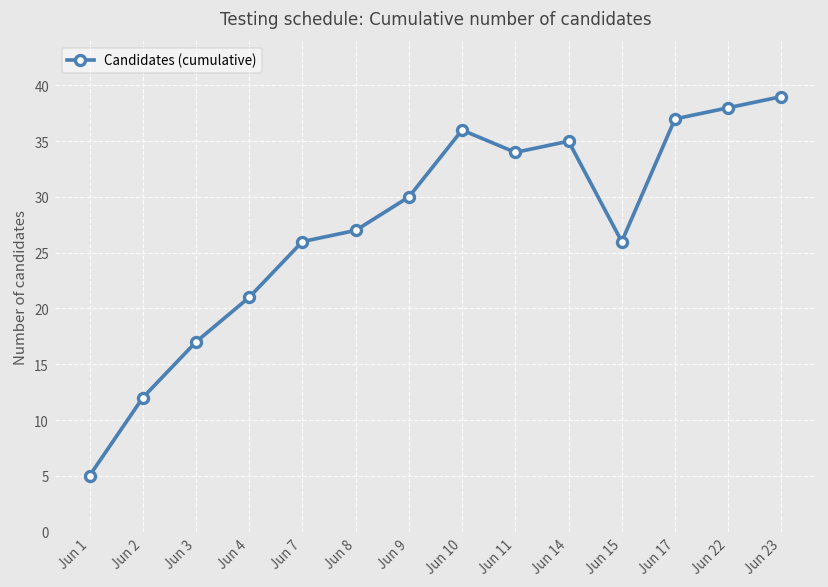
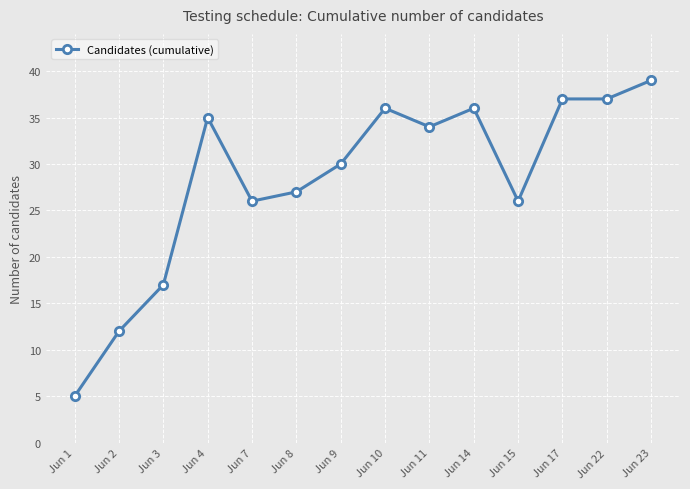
  {
    "Jun 1": 5,
    "Jun 2": 12,
    "Jun 3": 17,
-   "Jun 4": 21,
+   "Jun 4": 35,
    "Jun 7": 26,
    "Jun 8": 27,
    "Jun 9": 30,
    "Jun 10": 36,
    "Jun 11": 34,
-   "Jun 14": 35,
+   "Jun 14": 36,
    "Jun 15": 26,
    "Jun 17": 37,
-   "Jun 22": 38,
+   "Jun 22": 37,
    "Jun 23": 39
  }
